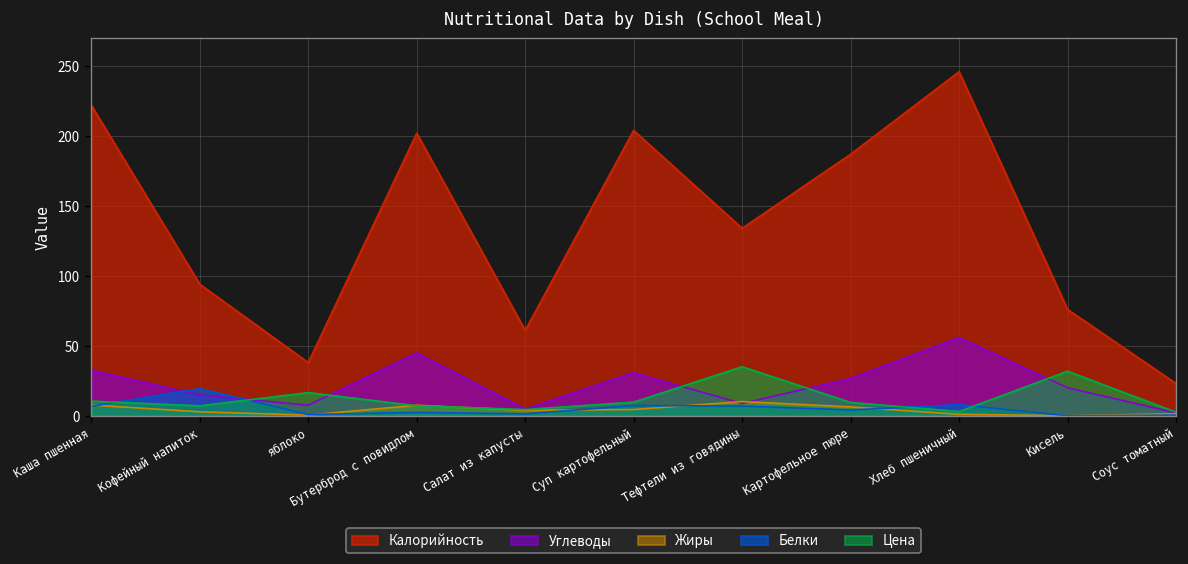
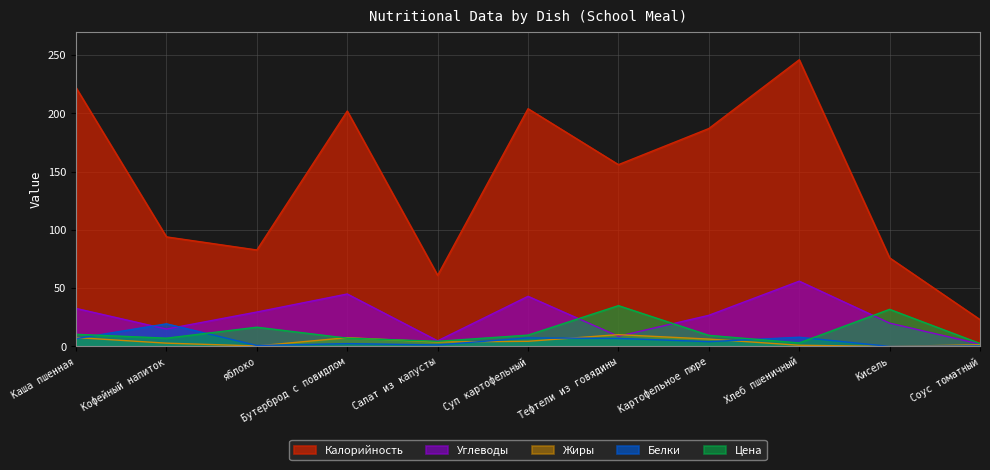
  {
    "Калорийность": {
      "Каша пшенная": 222,
      "Кофейный напиток": 94,
-     "яблоко": 38,
+     "яблоко": 83,
      "Бутерброд с повидлом": 202,
      "Салат из капусты": 61,
      "Суп картофельный": 204,
-     "Тефтели из говядины": 134,
+     "Тефтели из говядины": 156,
      "Картофельное пюре": 187,
      "Хлеб пшеничный": 246,
      "Кисель": 76,
      "Соус томатный": 23
    },
    "Углеводы": {
      "Каша пшенная": 33,
      "Кофейный напиток": 15,
-     "яблоко": 7,
+     "яблоко": 30,
      "Бутерброд с повидлом": 45,
-     "Суп картофельный": 31,
+     "Суп картофельный": 43,
      "Картофельное пюре": 27,
      "Хлеб пшеничный": 56,
      "Кисель": 20
    },
    "Жиры": {
      "Кофейный напиток": 3,
      "Суп картофельный": 4
    },
    "Белки": {
      "Кофейный напиток": 19,
      "Бутерброд с повидлом": 2,
      "Салат из капусты": 1,
      "Суп картофельный": 7,
      "Хлеб пшеничный": 8
    },
    "Цена": {
      "Каша пшенная": 10,
      "Кофейный напиток": 7,
      "яблоко": 17,
      "Суп картофельный": 10,
      "Тефтели из говядины": 35,
      "Картофельное пюре": 10,
      "Кисель": 32
    }
  }
